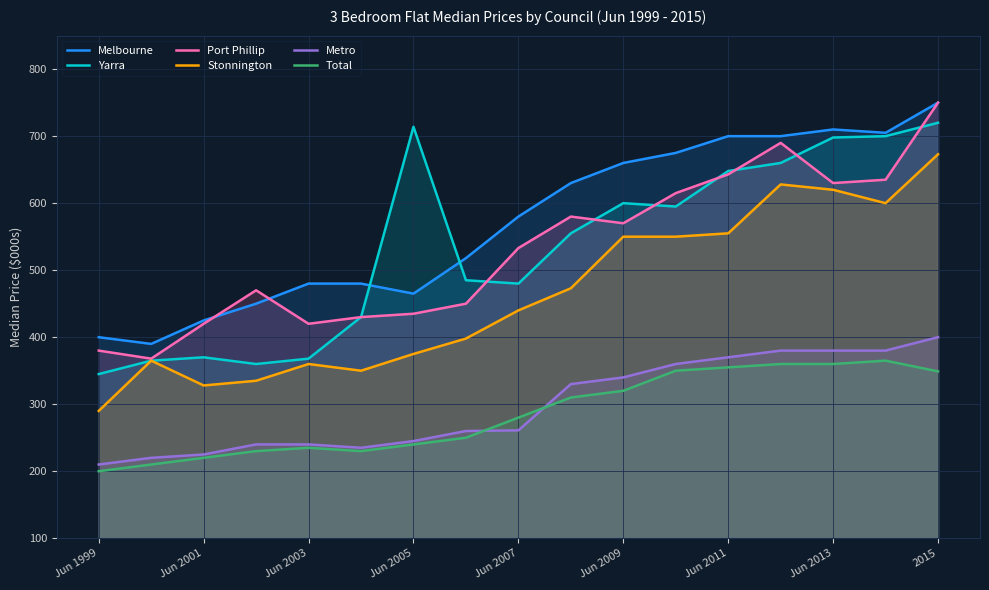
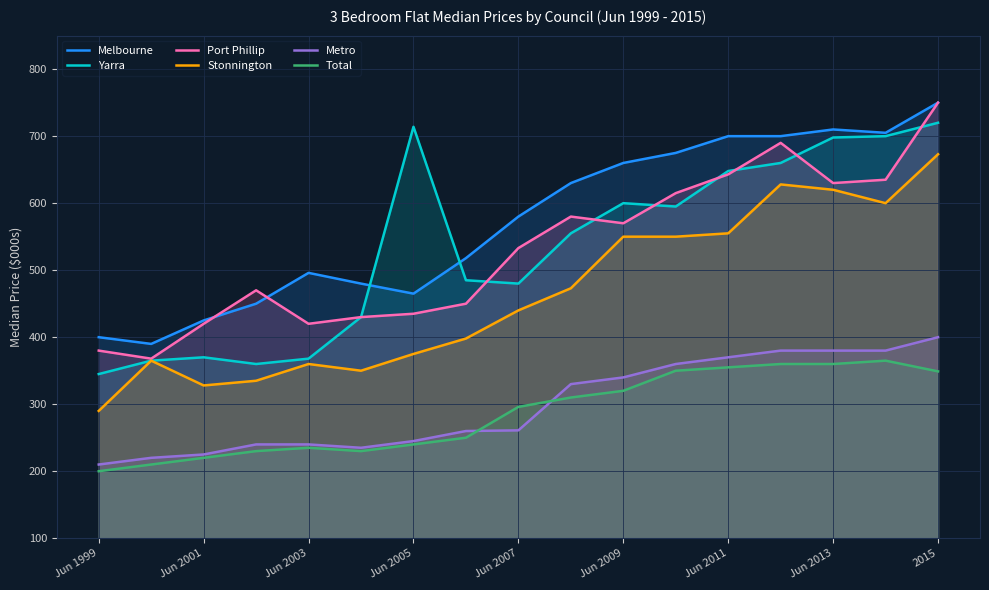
  {
    "Melbourne": {
      "Jun 1999": 400,
      "Jun 2001": 430,
-     "Jun 2003": 480,
+     "Jun 2003": 500,
      "Jun 2005": 470,
      "Jun 2007": 580,
      "Jun 2009": 660,
      "Jun 2011": 700,
      "Jun 2013": 710
    },
    "Yarra": {
      "Jun 1999": 350,
      "Jun 2001": 370,
      "Jun 2003": 370,
      "Jun 2005": 710,
      "Jun 2007": 480,
      "Jun 2009": 600,
      "Jun 2011": 650,
      "Jun 2013": 700,
      "2015": 720
    },
    "Port Phillip": {
      "Jun 1999": 380,
      "Jun 2001": 420,
      "Jun 2003": 420,
      "Jun 2005": 440,
      "Jun 2007": 530,
      "Jun 2009": 570,
      "Jun 2011": 640,
      "Jun 2013": 630
    },
    "Stonnington": {
      "Jun 1999": 290,
      "Jun 2001": 330,
      "Jun 2003": 360,
      "Jun 2005": 380,
      "Jun 2007": 440,
      "Jun 2009": 550,
      "Jun 2011": 560,
      "Jun 2013": 620,
      "2015": 670
    },
    "Metro": {
      "Jun 1999": 210,
      "Jun 2001": 230,
      "Jun 2003": 240,
      "Jun 2005": 250,
      "Jun 2007": 260,
      "Jun 2009": 340,
      "Jun 2011": 370,
      "Jun 2013": 380,
      "2015": 400
    },
    "Total": {
      "Jun 1999": 200,
      "Jun 2001": 220,
      "Jun 2003": 240,
      "Jun 2005": 240,
-     "Jun 2007": 280,
+     "Jun 2007": 300,
      "Jun 2009": 320,
      "Jun 2011": 360,
      "Jun 2013": 360,
      "2015": 350
    }
  }
